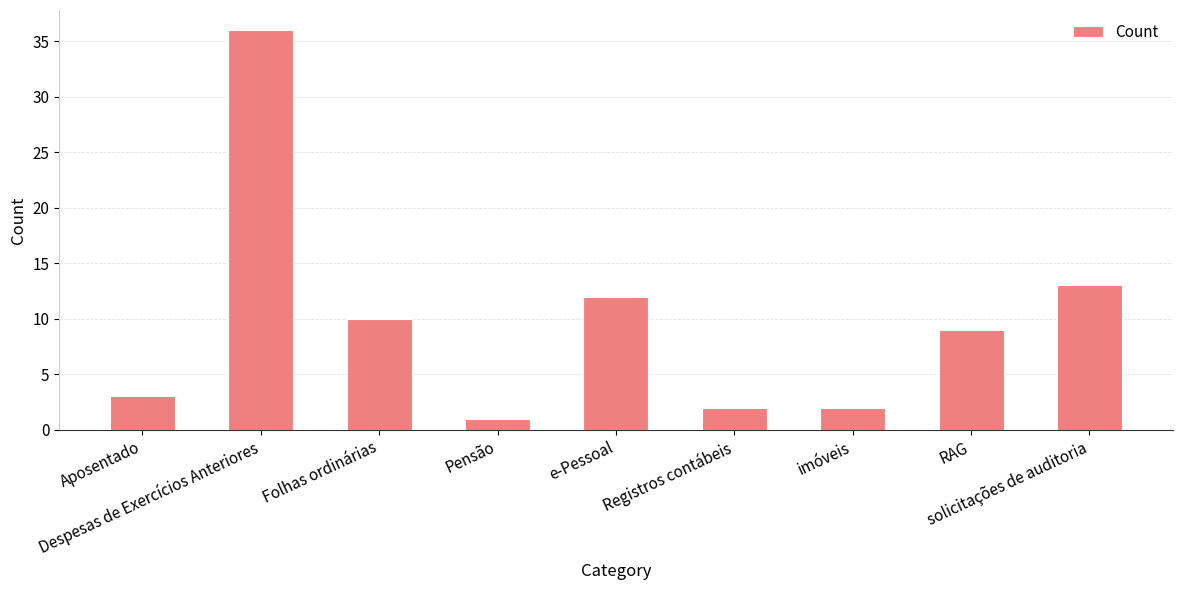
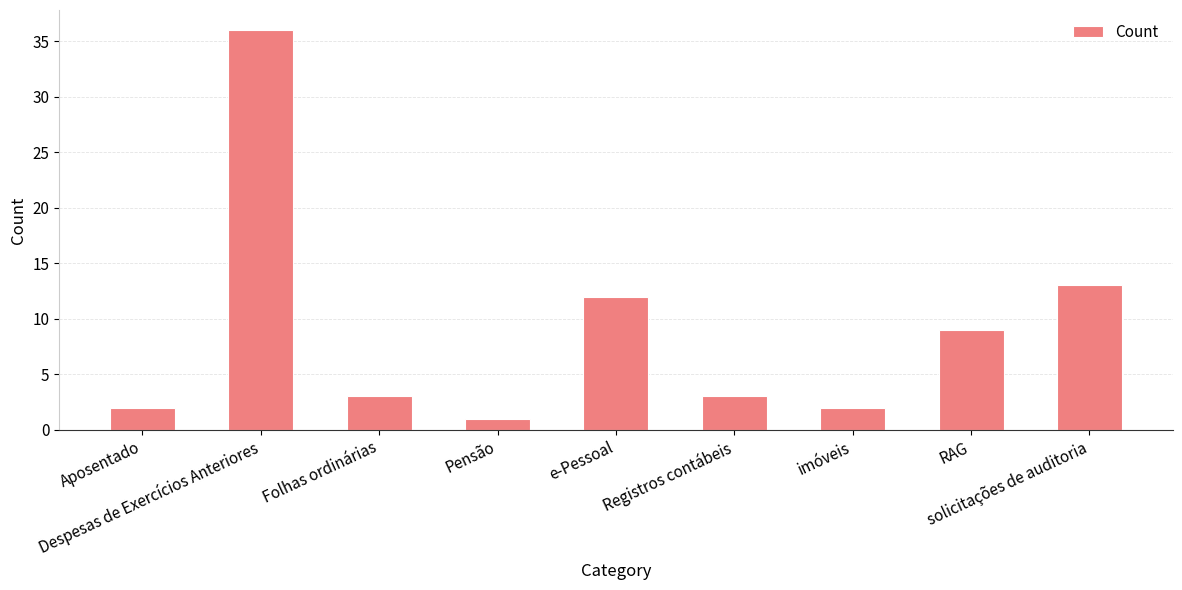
  {
-   "Aposentado": 3,
+   "Aposentado": 2,
    "Despesas de Exercícios Anteriores": 36,
-   "Folhas ordinárias": 10,
+   "Folhas ordinárias": 3,
    "Pensão": 1,
    "e-Pessoal": 12,
-   "Registros contábeis": 2,
+   "Registros contábeis": 3,
    "imóveis": 2,
    "RAG": 9,
    "solicitações de auditoria": 13
  }
